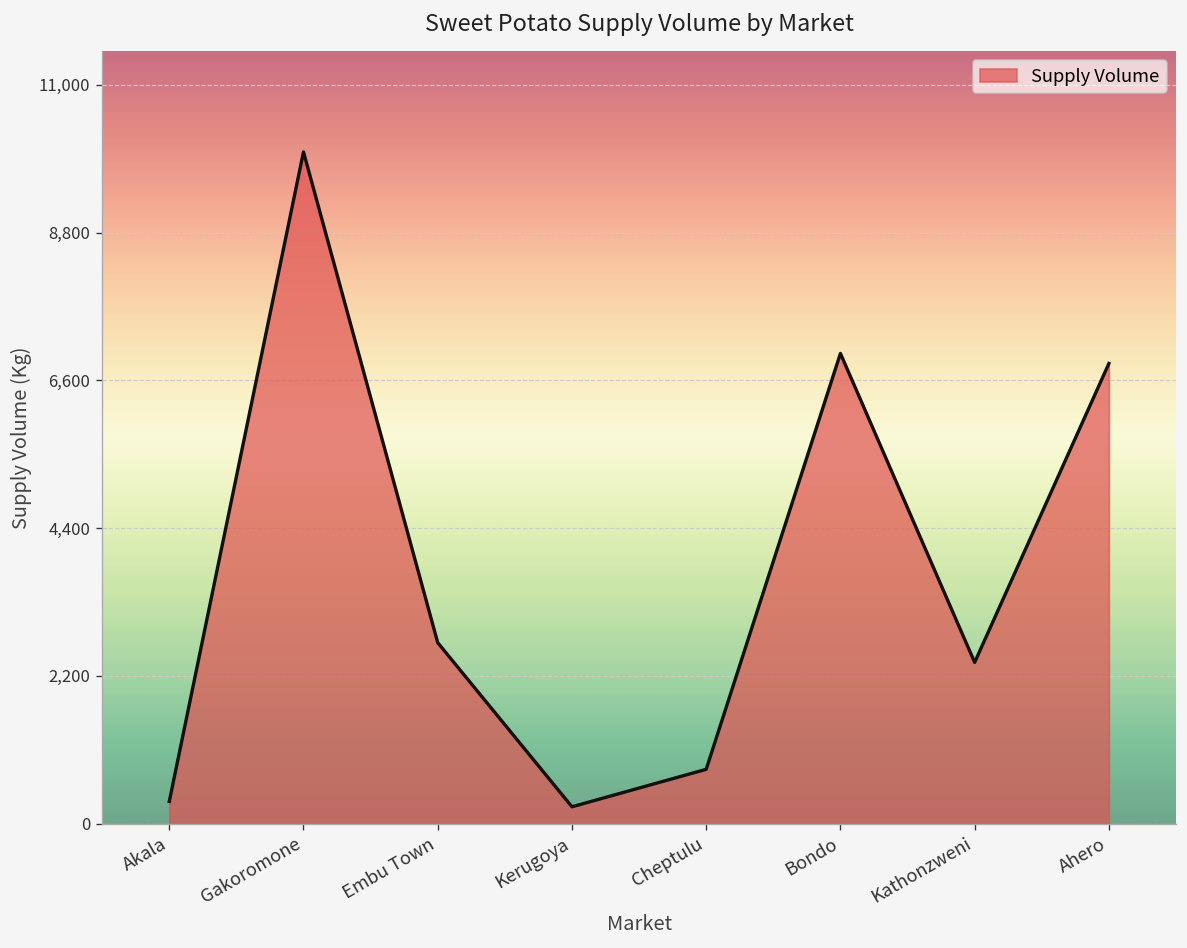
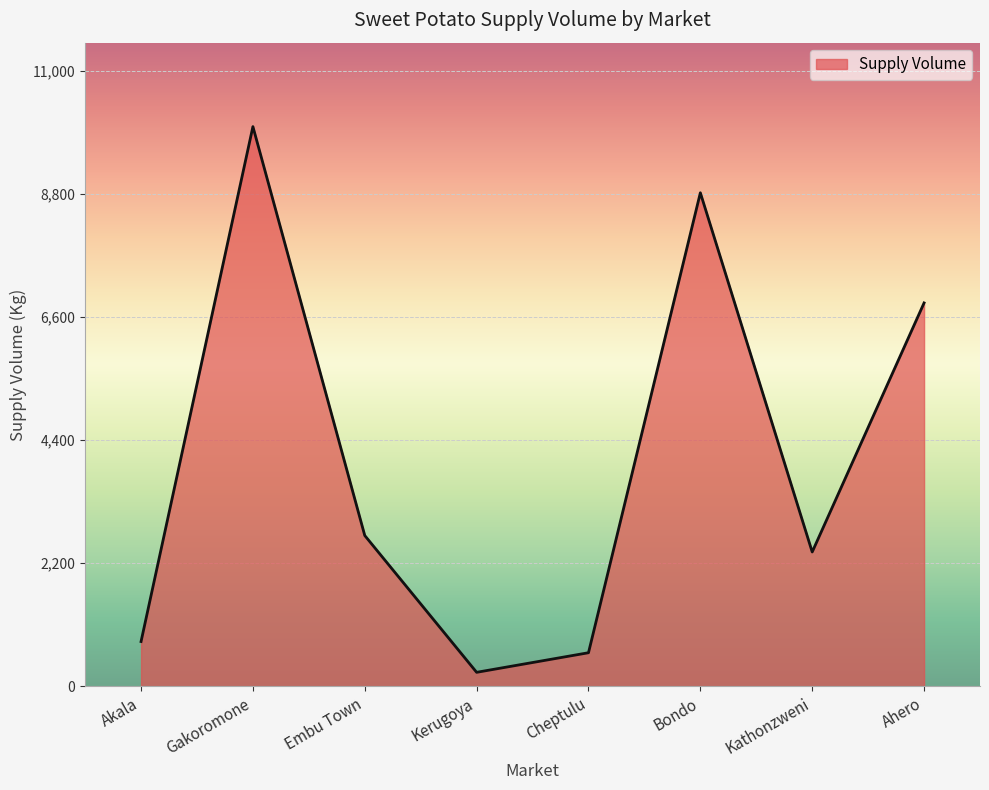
  {
-   "Akala": "300",
+   "Akala": "800",
    "Gakoromone": "10,000",
    "Embu Town": "2,700",
    "Kerugoya": "300",
-   "Cheptulu": "800",
-   "Bondo": "7,000",
+   "Cheptulu": "600",
+   "Bondo": "8,800",
    "Kathonzweni": "2,400",
    "Ahero": "6,900"
  }
